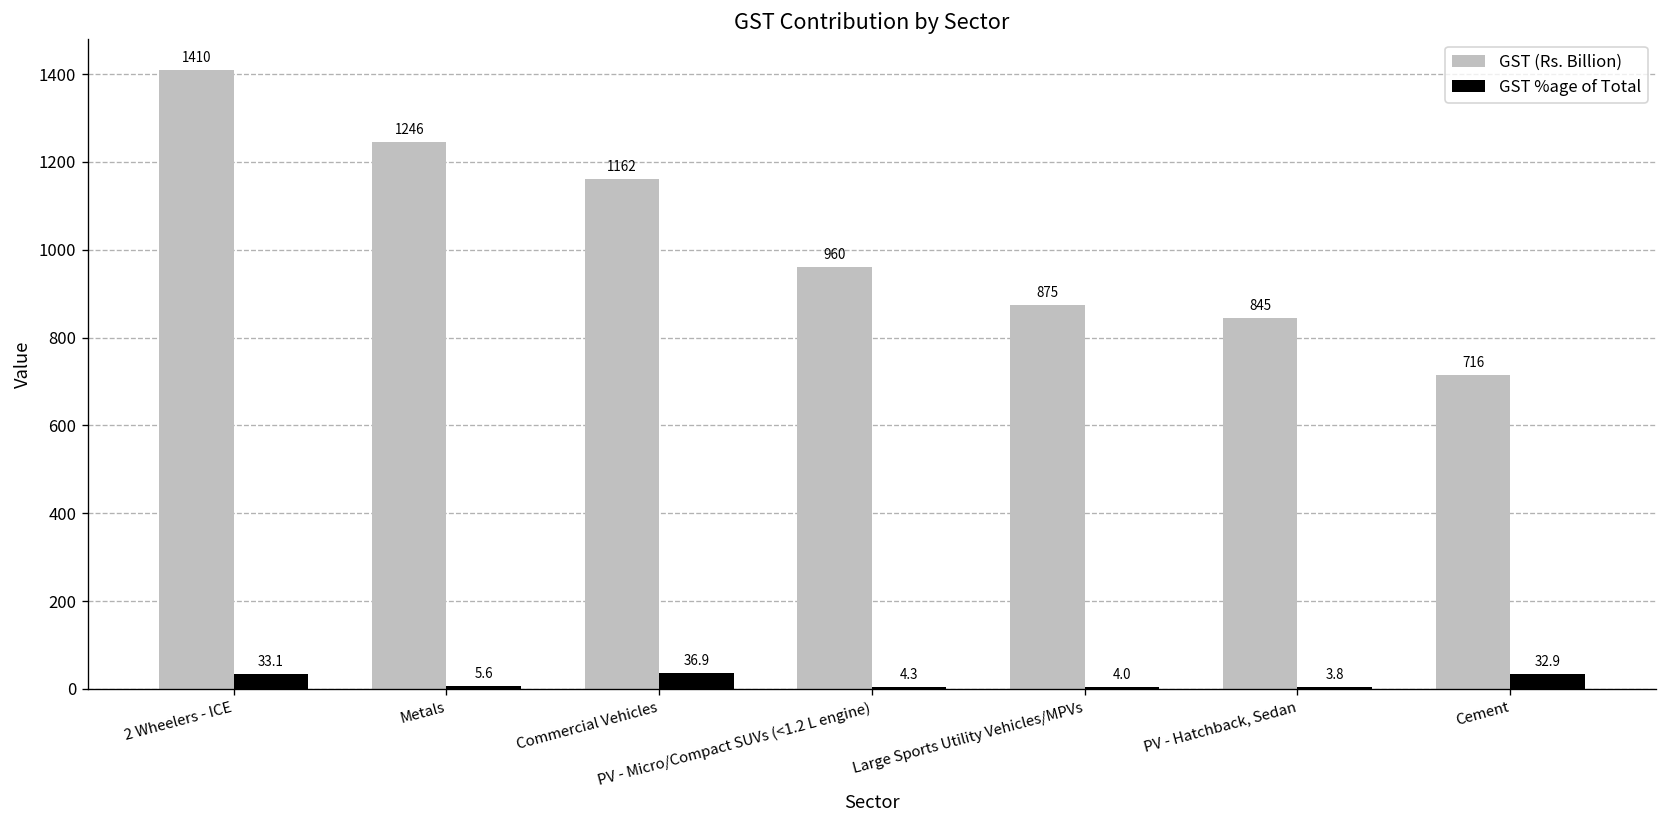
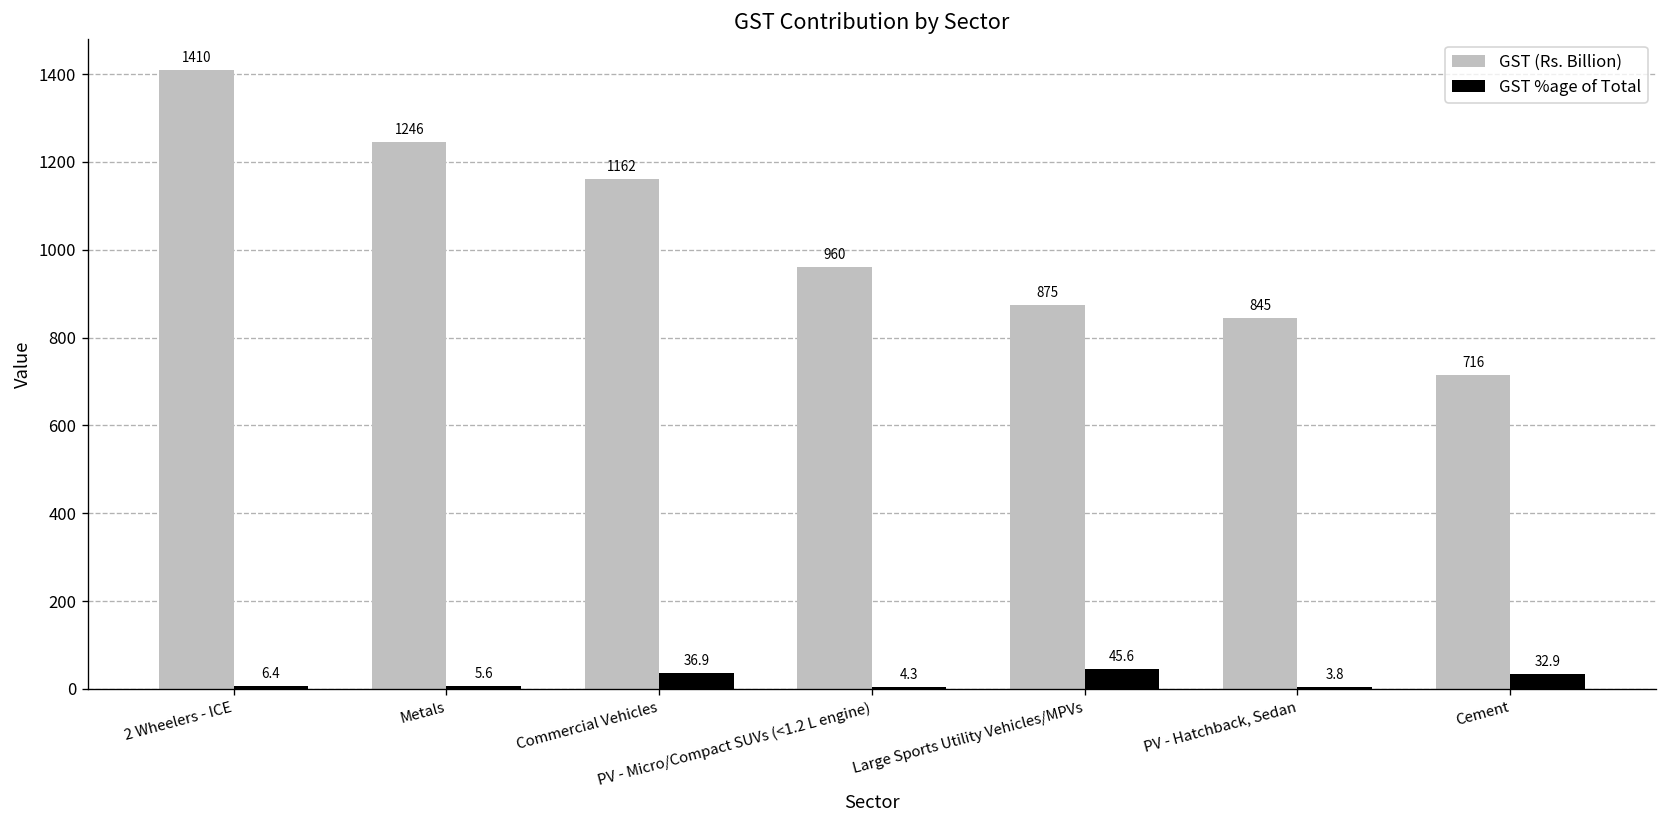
  {
    "GST (Rs. Billion)": {
      "2 Wheelers - ICE": 1410,
      "Metals": 1246,
      "Commercial Vehicles": 1162,
      "PV - Micro/Compact SUVs (<1.2 L engine)": 960,
      "Large Sports Utility Vehicles/MPVs": 875,
      "PV - Hatchback, Sedan": 845,
      "Cement": 716
    },
    "GST %age of Total": {
-     "2 Wheelers - ICE": 33.1,
+     "2 Wheelers - ICE": 6.4,
      "Metals": 5.6,
      "Commercial Vehicles": 36.9,
      "PV - Micro/Compact SUVs (<1.2 L engine)": 4.3,
-     "Large Sports Utility Vehicles/MPVs": 4.0,
+     "Large Sports Utility Vehicles/MPVs": 45.6,
      "PV - Hatchback, Sedan": 3.8,
      "Cement": 32.9
    }
  }
